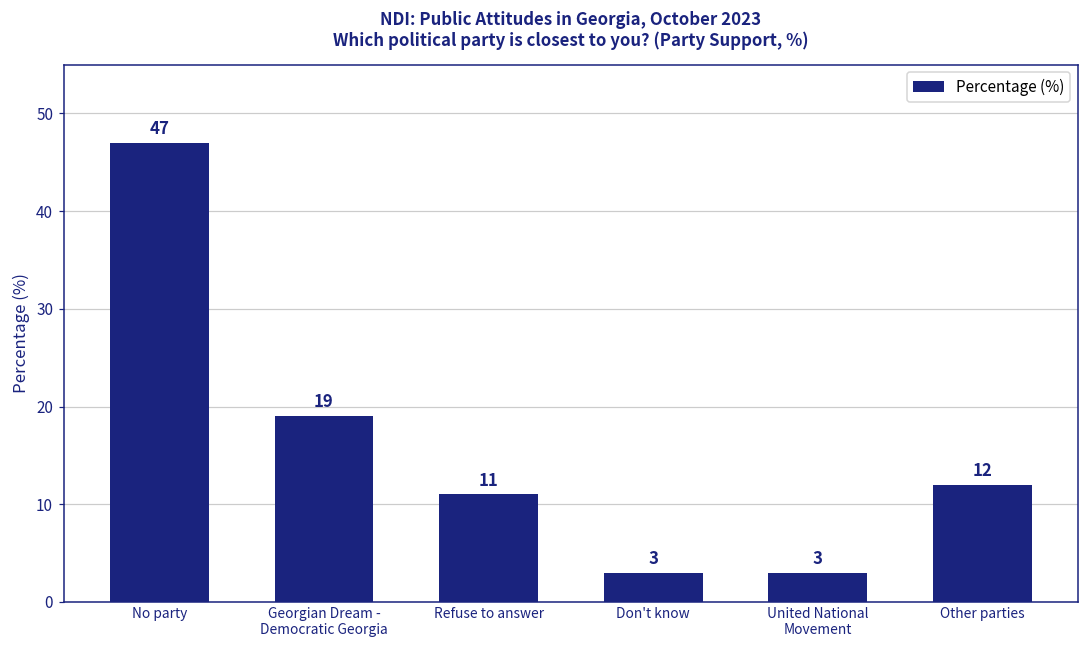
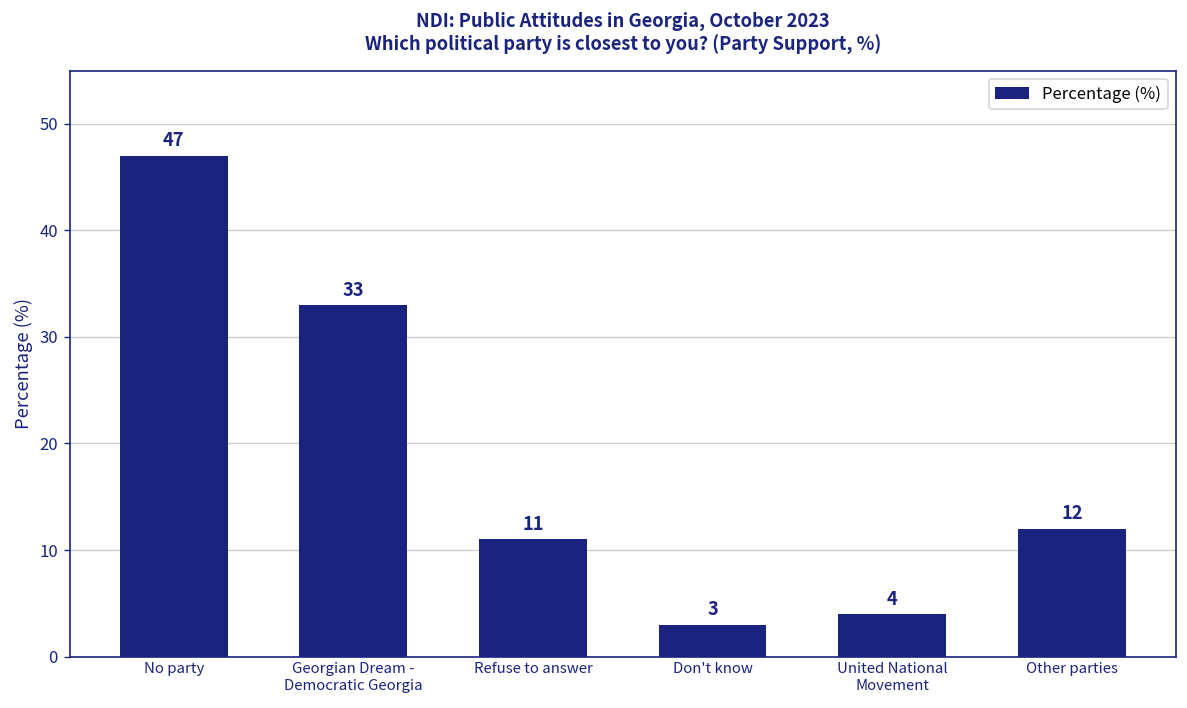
  {
    "No party": 47,
-   "Georgian Dream - Democratic Georgia": 19,
+   "Georgian Dream - Democratic Georgia": 33,
    "Refuse to answer": 11,
    "Don't know": 3,
-   "United National Movement": 3,
+   "United National Movement": 4,
    "Other parties": 12
  }
